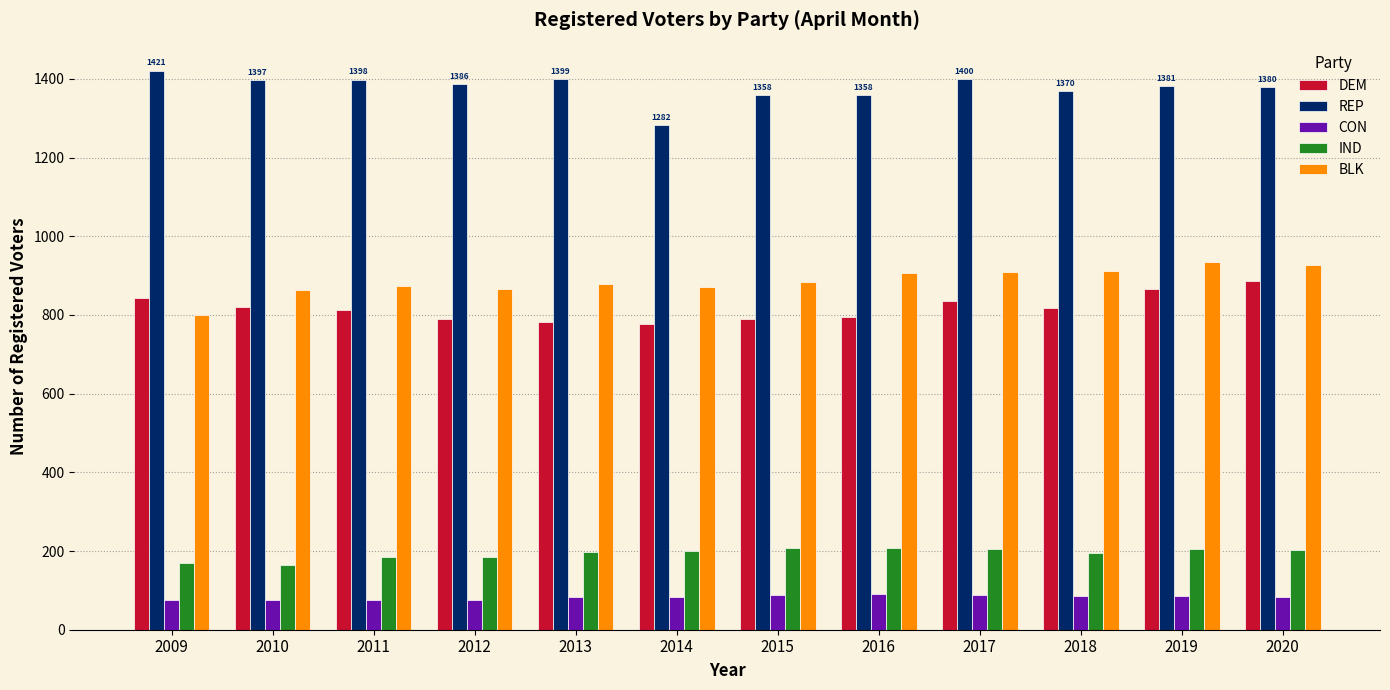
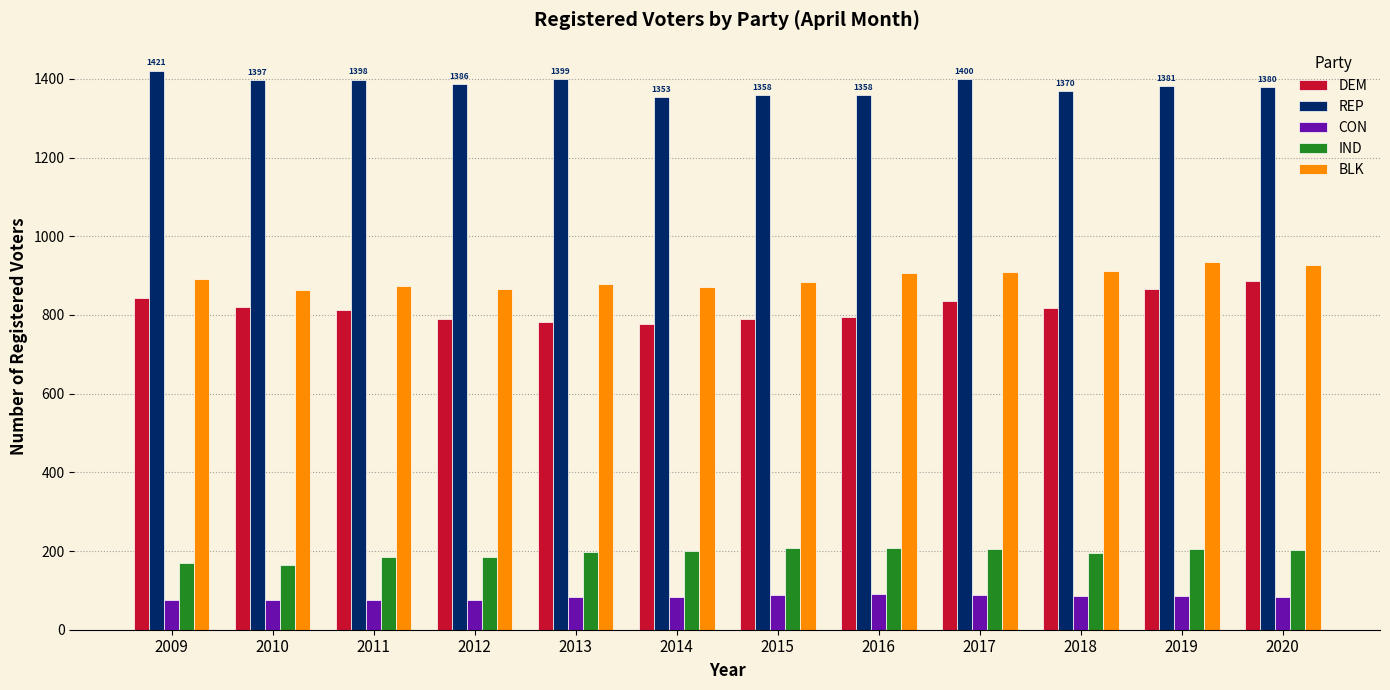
  {
    "DEM": {
      "2009": 840,
      "2010": 820,
      "2011": 810,
      "2012": 790,
      "2013": 780,
      "2014": 780,
      "2015": 790,
      "2016": 790,
      "2017": 840,
      "2018": 820,
      "2019": 870,
      "2020": 890
    },
    "REP": {
      "2009": 1421,
      "2010": 1397,
      "2011": 1398,
      "2012": 1386,
      "2013": 1399,
-     "2014": 1282,
+     "2014": 1353,
      "2015": 1358,
      "2016": 1358,
      "2017": 1400,
      "2018": 1370,
      "2019": 1381,
      "2020": 1380
    },
    "CON": {
      "2009": 80,
      "2010": 80,
      "2011": 80,
      "2012": 80,
      "2013": 80,
      "2014": 80,
      "2015": 90,
      "2016": 90,
      "2017": 90,
      "2018": 90,
      "2019": 90,
      "2020": 80
    },
    "IND": {
      "2009": 170,
      "2010": 170,
      "2011": 190,
      "2012": 190,
      "2013": 200,
      "2014": 200,
      "2015": 210,
      "2016": 210,
      "2017": 200,
      "2018": 190,
      "2019": 210,
      "2020": 200
    },
    "BLK": {
-     "2009": 800,
+     "2009": 890,
      "2010": 860,
      "2011": 870,
      "2012": 870,
      "2013": 880,
      "2014": 870,
      "2015": 880,
      "2016": 910,
      "2017": 910,
      "2018": 910,
      "2019": 940,
      "2020": 930
    }
  }
